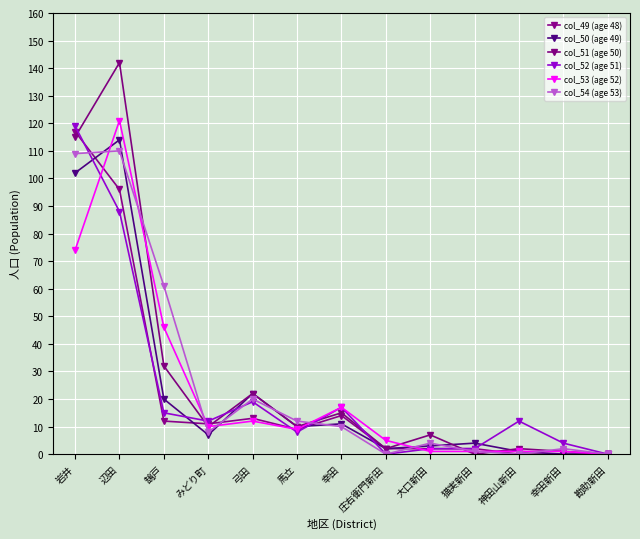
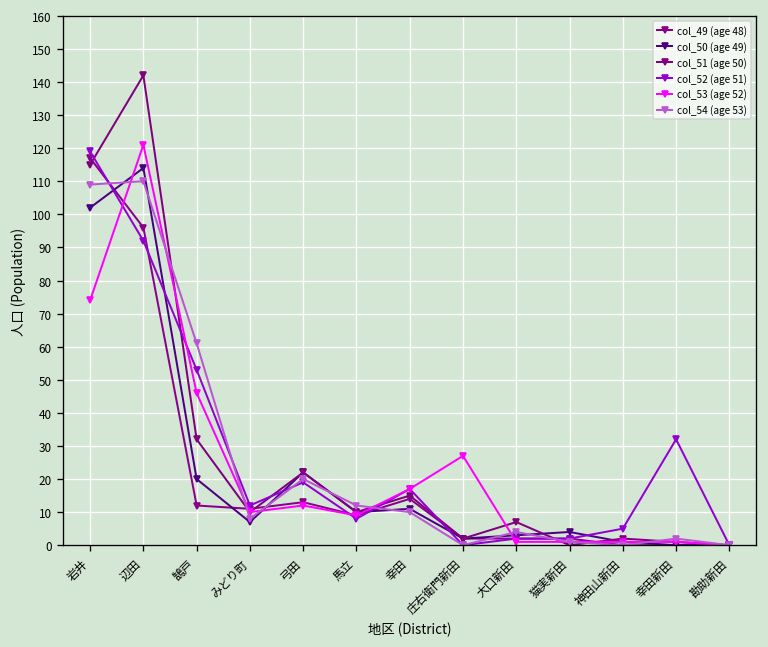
  {
    "col_52 (age 51)": {
      "岩井": 119,
-     "辺田": 88,
-     "鵠戸": 15,
+     "辺田": 92,
+     "鵠戸": 53,
      "みどり町": 12,
      "弓田": 19,
      "馬立": 8,
-     "神田山新田": 12,
-     "幸田新田": 4
+     "神田山新田": 5,
+     "幸田新田": 32
    },
    "col_53 (age 52)": {
      "岩井": 74,
      "辺田": 121,
      "鵠戸": 46,
      "弓田": 12,
-     "庄右衛門新田": 5,
+     "庄右衛門新田": 27,
      "大口新田": 1
    },
    "col_54 (age 53)": {
      "岩井": 109,
      "辺田": 110,
      "鵠戸": 61,
      "みどり町": 8,
      "弓田": 20,
      "馬立": 12,
      "幸田": 10,
      "大口新田": 4,
      "幸田新田": 2
    }
  }
